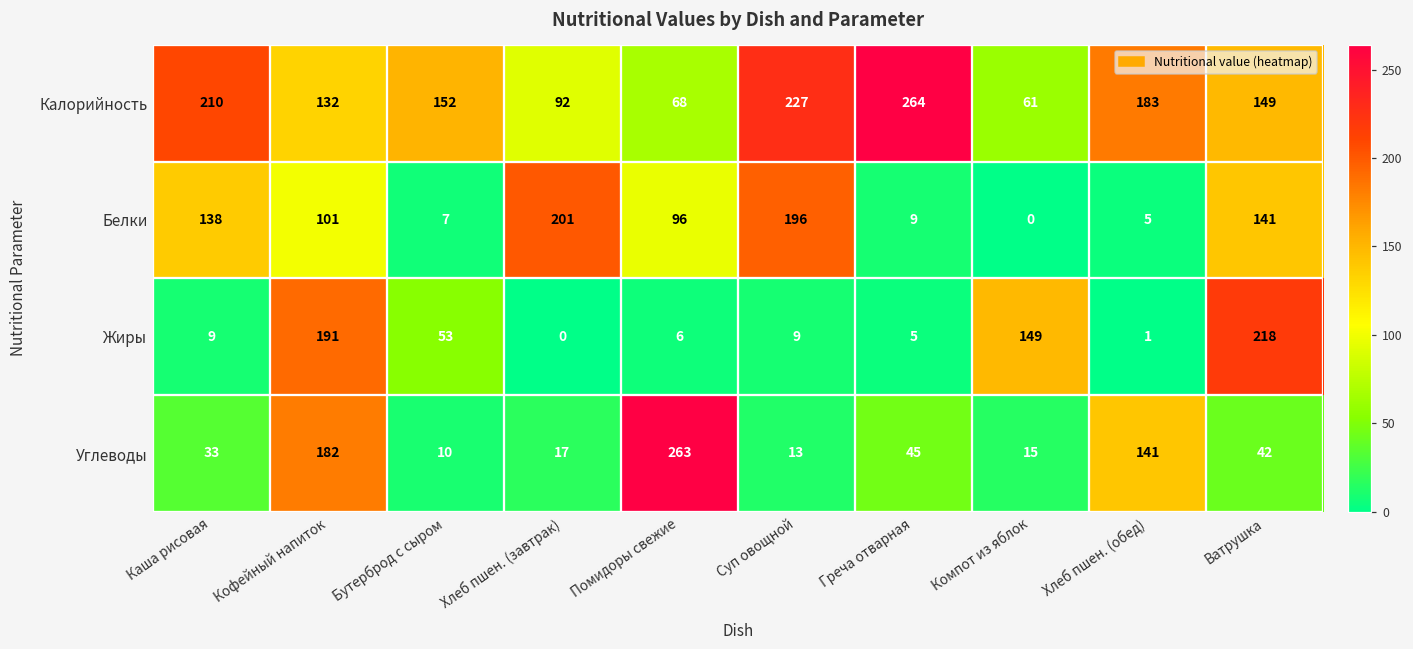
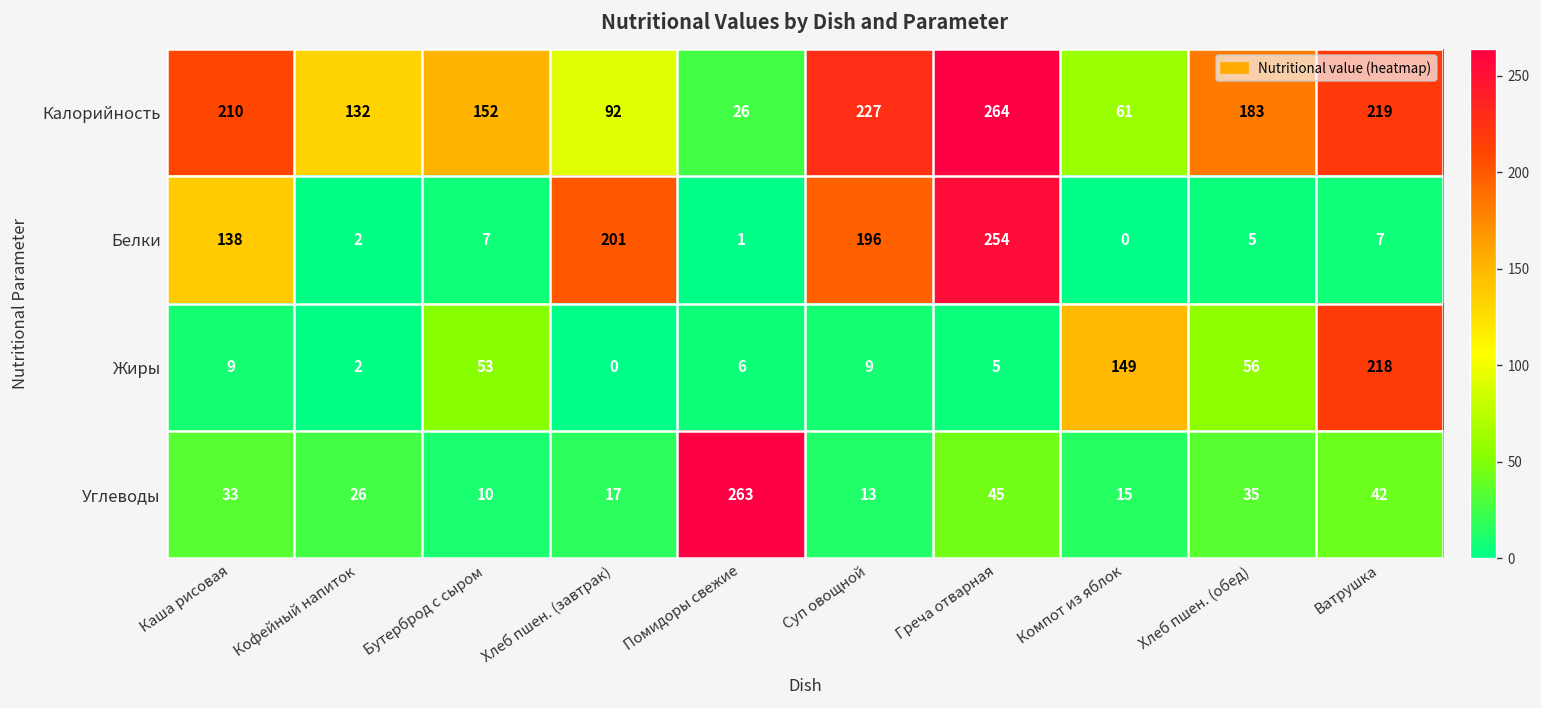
  {
    "Калорийность": {
      "Каша рисовая": 210,
      "Кофейный напиток": 132,
      "Бутерброд с сыром": 152,
      "Хлеб пшен. (завтрак)": 92,
-     "Помидоры свежие": 68,
+     "Помидоры свежие": 26,
      "Суп овощной": 227,
      "Греча отварная": 264,
      "Компот из яблок": 61,
      "Хлеб пшен. (обед)": 183,
-     "Ватрушка": 149
+     "Ватрушка": 219
    },
    "Белки": {
      "Каша рисовая": 138,
-     "Кофейный напиток": 101,
+     "Кофейный напиток": 2,
      "Бутерброд с сыром": 7,
      "Хлеб пшен. (завтрак)": 201,
-     "Помидоры свежие": 96,
+     "Помидоры свежие": 1,
      "Суп овощной": 196,
-     "Греча отварная": 9,
+     "Греча отварная": 254,
      "Компот из яблок": 0,
      "Хлеб пшен. (обед)": 5,
-     "Ватрушка": 141
+     "Ватрушка": 7
    },
    "Жиры": {
      "Каша рисовая": 9,
-     "Кофейный напиток": 191,
+     "Кофейный напиток": 2,
      "Бутерброд с сыром": 53,
      "Хлеб пшен. (завтрак)": 0,
      "Помидоры свежие": 6,
      "Суп овощной": 9,
      "Греча отварная": 5,
      "Компот из яблок": 149,
-     "Хлеб пшен. (обед)": 1,
+     "Хлеб пшен. (обед)": 56,
      "Ватрушка": 218
    },
    "Углеводы": {
      "Каша рисовая": 33,
-     "Кофейный напиток": 182,
+     "Кофейный напиток": 26,
      "Бутерброд с сыром": 10,
      "Хлеб пшен. (завтрак)": 17,
      "Помидоры свежие": 263,
      "Суп овощной": 13,
      "Греча отварная": 45,
      "Компот из яблок": 15,
-     "Хлеб пшен. (обед)": 141,
+     "Хлеб пшен. (обед)": 35,
      "Ватрушка": 42
    }
  }
